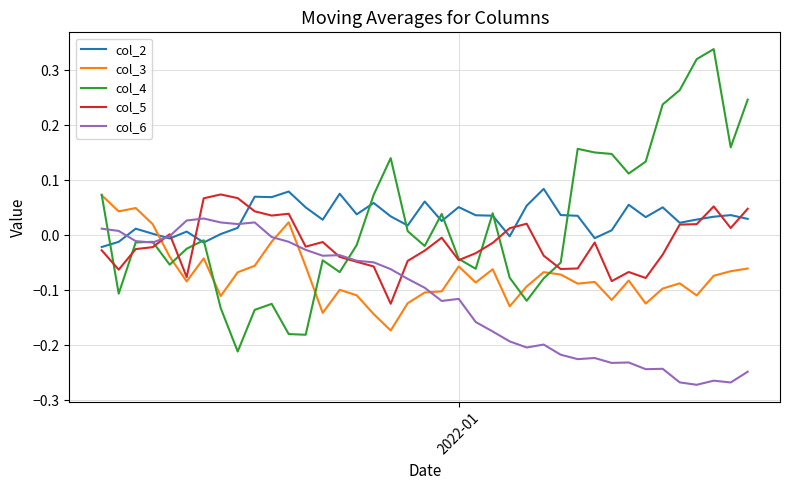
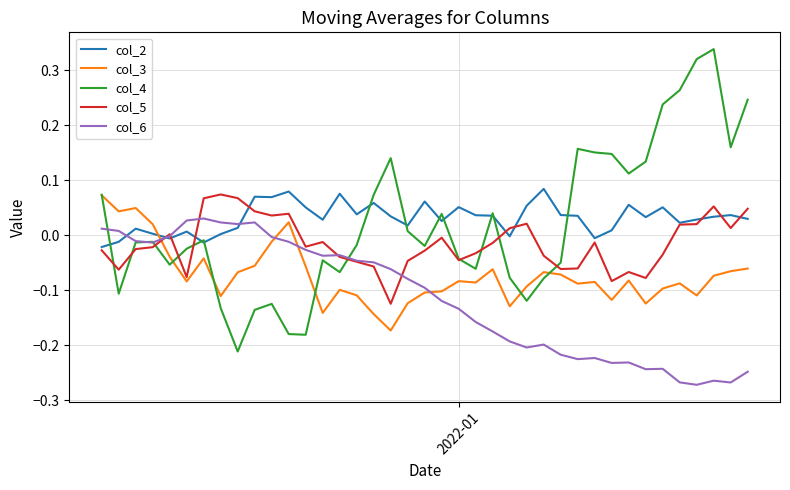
  {
    "col_2": {
      "2022-01": 0.05
    },
    "col_3": {
-     "2022-01": -0.06
+     "2022-01": -0.08
    },
    "col_6": {
-     "2022-01": -0.12
+     "2022-01": -0.13
    }
  }
